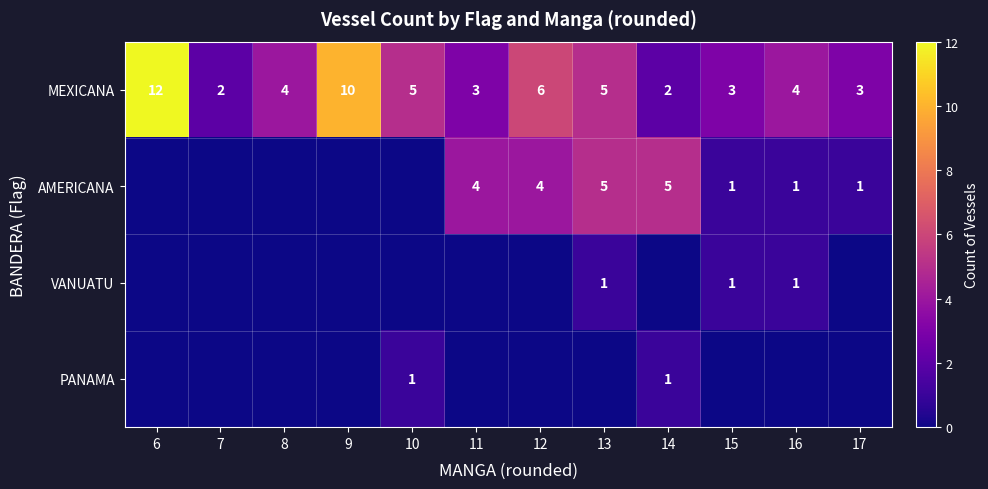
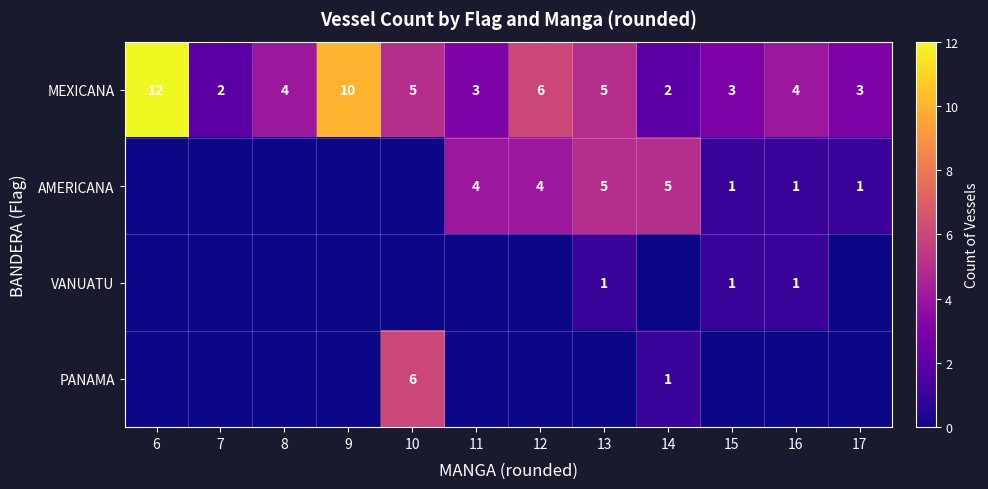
  {
    "MEXICANA": {
      "6": 12,
      "7": 2,
      "8": 4,
      "9": 10,
      "10": 5,
      "11": 3,
      "12": 6,
      "13": 5,
      "14": 2,
      "15": 3,
      "16": 4,
      "17": 3
    },
    "AMERICANA": {
      "11": 4,
      "12": 4,
      "13": 5,
      "14": 5,
      "15": 1,
      "16": 1,
      "17": 1
    },
    "VANUATU": {
      "13": 1,
      "15": 1,
      "16": 1
    },
    "PANAMA": {
-     "10": 1,
+     "10": 6,
      "14": 1
    }
  }
